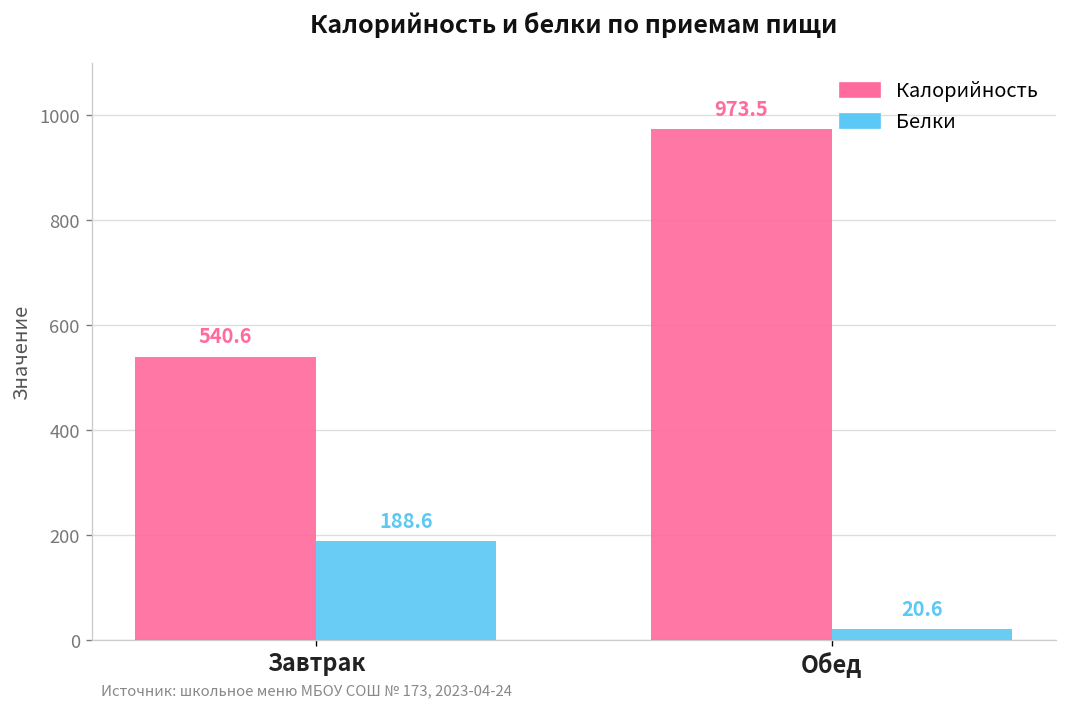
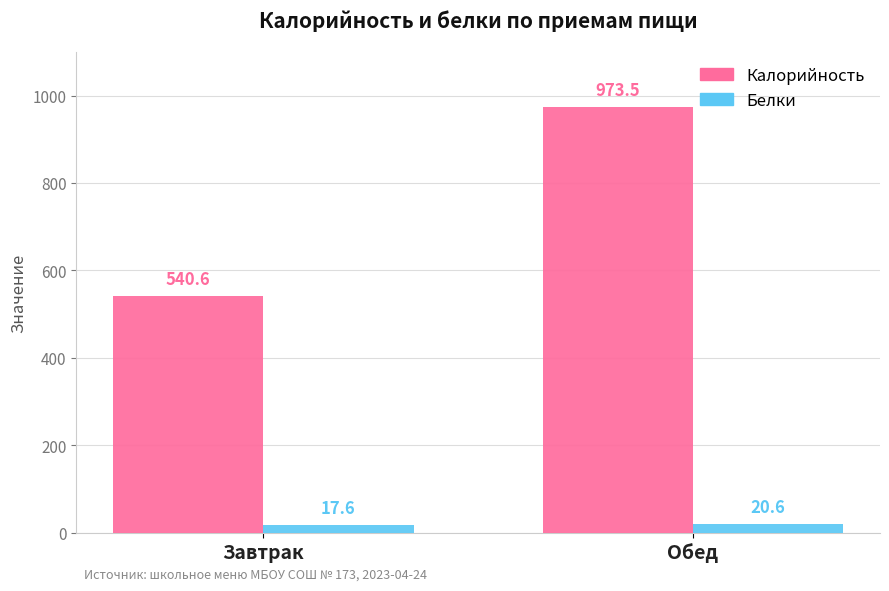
  {
    "Калорийность": {
      "Завтрак": 540.6,
      "Обед": 973.5
    },
    "Белки": {
-     "Завтрак": 188.6,
+     "Завтрак": 17.6,
      "Обед": 20.6
    }
  }
